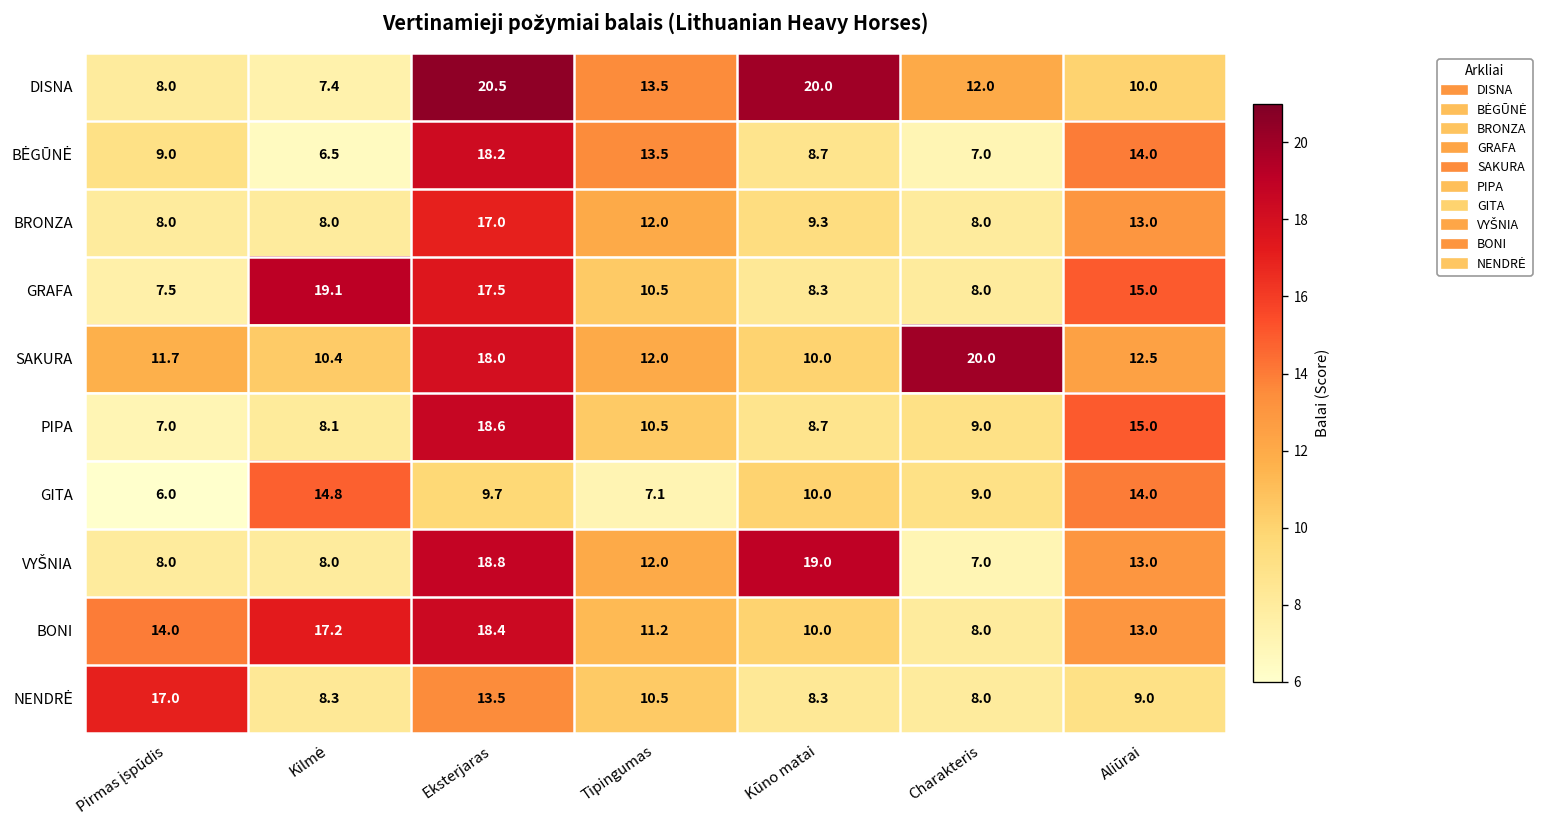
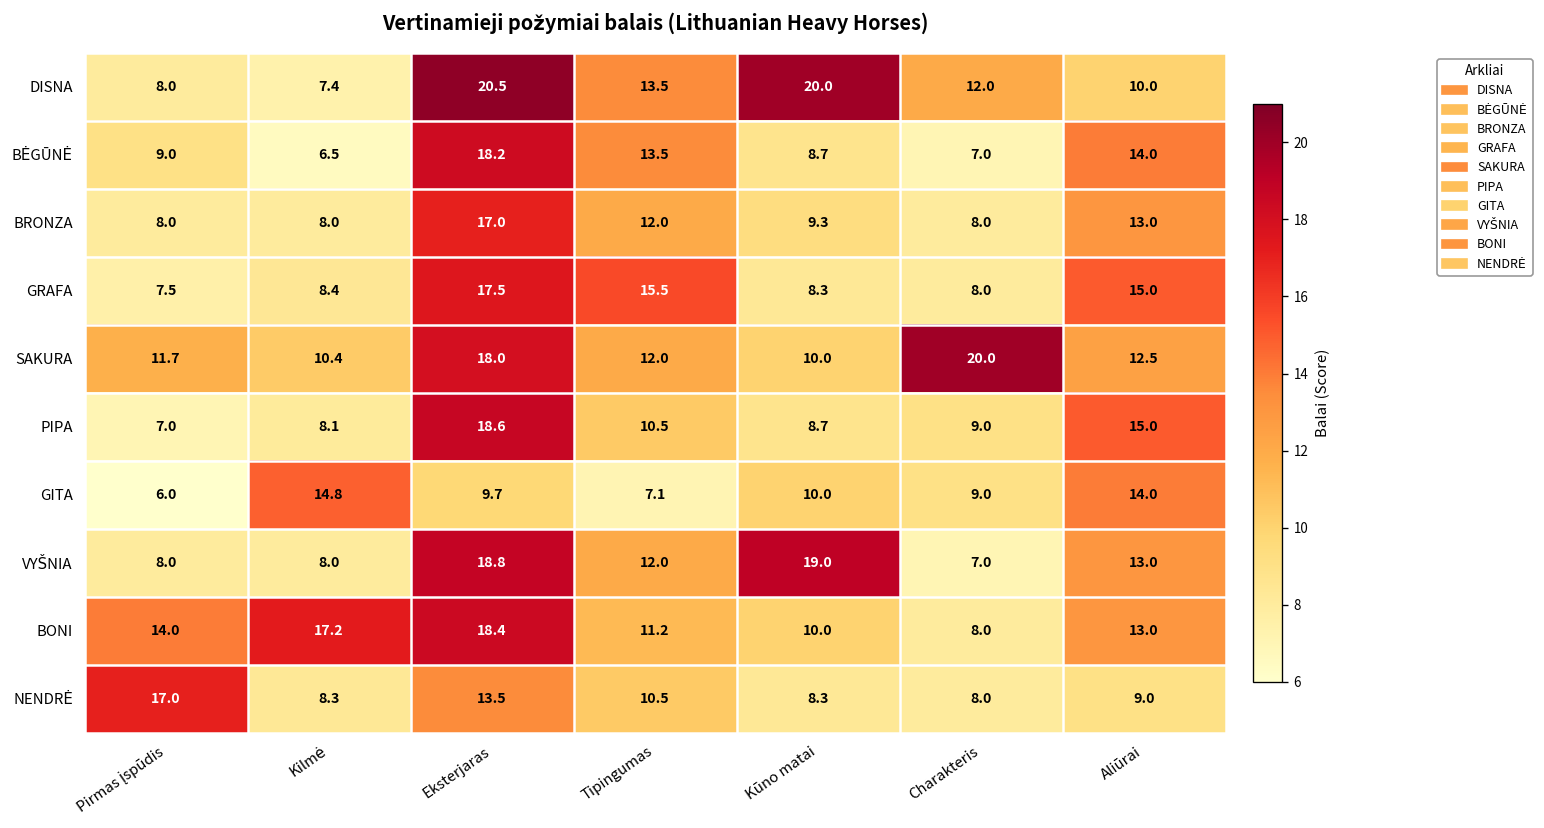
  {
    "DISNA": {
      "Pirmas įspūdis": 8.0,
      "Kilmė": 7.4,
      "Eksterjaras": 20.5,
      "Tipingumas": 13.5,
      "Kūno matai": 20.0,
      "Charakteris": 12.0,
      "Aliūrai": 10.0
    },
    "BĖGŪNĖ": {
      "Pirmas įspūdis": 9.0,
      "Kilmė": 6.5,
      "Eksterjaras": 18.2,
      "Tipingumas": 13.5,
      "Kūno matai": 8.7,
      "Charakteris": 7.0,
      "Aliūrai": 14.0
    },
    "BRONZA": {
      "Pirmas įspūdis": 8.0,
      "Kilmė": 8.0,
      "Eksterjaras": 17.0,
      "Tipingumas": 12.0,
      "Kūno matai": 9.3,
      "Charakteris": 8.0,
      "Aliūrai": 13.0
    },
    "GRAFA": {
      "Pirmas įspūdis": 7.5,
-     "Kilmė": 19.1,
+     "Kilmė": 8.4,
      "Eksterjaras": 17.5,
-     "Tipingumas": 10.5,
+     "Tipingumas": 15.5,
      "Kūno matai": 8.3,
      "Charakteris": 8.0,
      "Aliūrai": 15.0
    },
    "SAKURA": {
      "Pirmas įspūdis": 11.7,
      "Kilmė": 10.4,
      "Eksterjaras": 18.0,
      "Tipingumas": 12.0,
      "Kūno matai": 10.0,
      "Charakteris": 20.0,
      "Aliūrai": 12.5
    },
    "PIPA": {
      "Pirmas įspūdis": 7.0,
      "Kilmė": 8.1,
      "Eksterjaras": 18.6,
      "Tipingumas": 10.5,
      "Kūno matai": 8.7,
      "Charakteris": 9.0,
      "Aliūrai": 15.0
    },
    "GITA": {
      "Pirmas įspūdis": 6.0,
      "Kilmė": 14.8,
      "Eksterjaras": 9.7,
      "Tipingumas": 7.1,
      "Kūno matai": 10.0,
      "Charakteris": 9.0,
      "Aliūrai": 14.0
    },
    "VYŠNIA": {
      "Pirmas įspūdis": 8.0,
      "Kilmė": 8.0,
      "Eksterjaras": 18.8,
      "Tipingumas": 12.0,
      "Kūno matai": 19.0,
      "Charakteris": 7.0,
      "Aliūrai": 13.0
    },
    "BONI": {
      "Pirmas įspūdis": 14.0,
      "Kilmė": 17.2,
      "Eksterjaras": 18.4,
      "Tipingumas": 11.2,
      "Kūno matai": 10.0,
      "Charakteris": 8.0,
      "Aliūrai": 13.0
    },
    "NENDRĖ": {
      "Pirmas įspūdis": 17.0,
      "Kilmė": 8.3,
      "Eksterjaras": 13.5,
      "Tipingumas": 10.5,
      "Kūno matai": 8.3,
      "Charakteris": 8.0,
      "Aliūrai": 9.0
    }
  }
